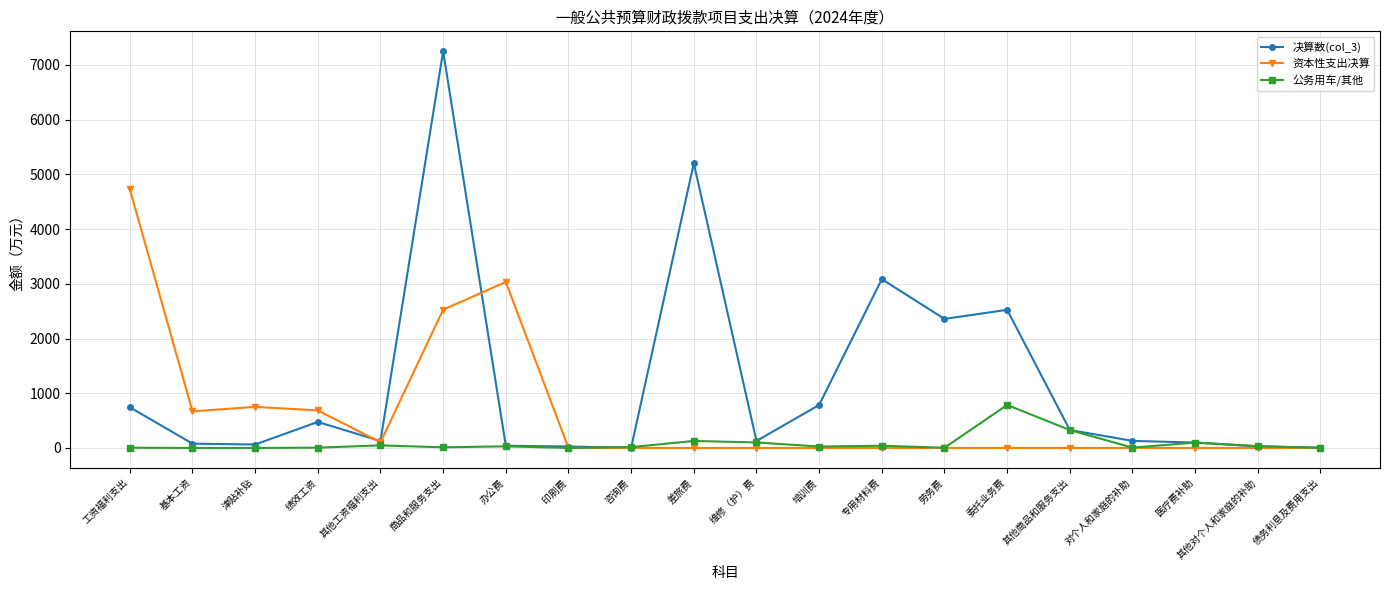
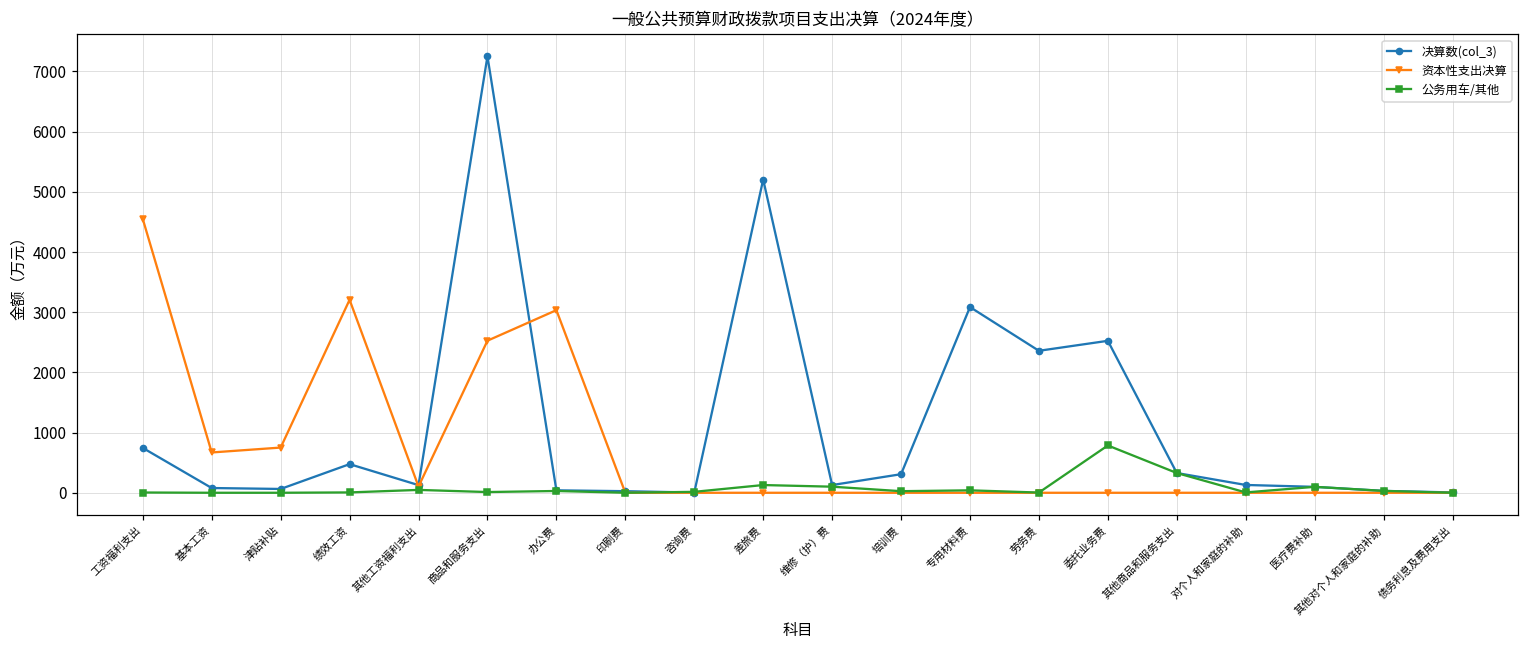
  {
    "决算数(col_3)": {
      "工资福利支出": 700,
      "基本工资": 100,
      "津贴补贴": 100,
      "绩效工资": 500,
      "商品和服务支出": 7300,
      "差旅费": 5200,
-     "培训费": 800,
+     "培训费": 300,
      "专用材料费": 3100,
      "劳务费": 2400,
      "委托业务费": 2500,
      "对个人和家庭的补助": 100
    },
    "资本性支出决算": {
-     "工资福利支出": 4700,
+     "工资福利支出": 4500,
      "基本工资": 700,
      "津贴补贴": 800,
-     "绩效工资": 700,
+     "绩效工资": 3200,
      "商品和服务支出": 2500,
      "办公费": 3000,
      "差旅费": 0,
      "维修（护）费": 0,
      "委托业务费": 0,
      "其他商品和服务支出": 0,
      "医疗费补助": 0
    },
    "公务用车/其他": {
      "工资福利支出": 0,
      "基本工资": 0,
      "津贴补贴": 0,
      "绩效工资": 0,
      "其他工资福利支出": 0,
      "商品和服务支出": 0,
      "差旅费": 100,
      "委托业务费": 800
    }
  }
